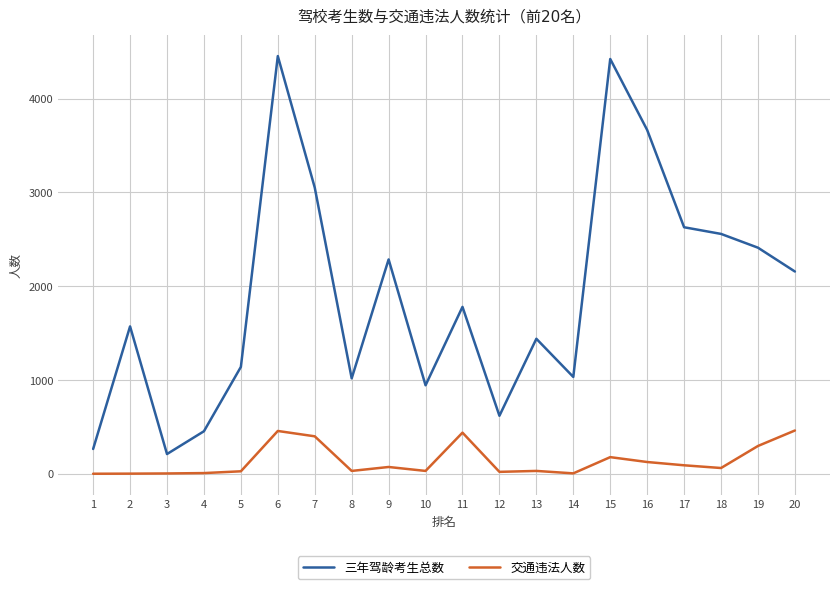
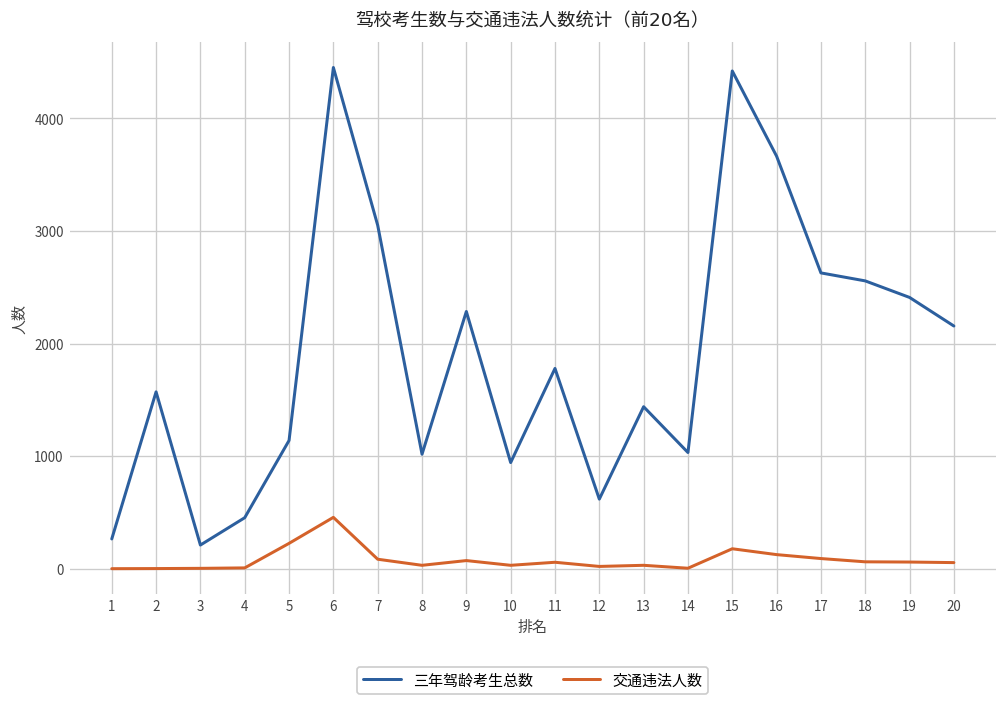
  {
    "三年驾龄考生总数": {
      "1": 300,
      "2": 1600,
      "3": 200,
      "4": 500,
      "5": 1100,
      "6": 4500,
      "7": 3100,
      "8": 1000,
      "9": 2300,
      "10": 900,
      "11": 1800,
      "12": 600,
      "13": 1400,
      "14": 1000,
      "15": 4400,
      "16": 3700,
      "17": 2600,
      "18": 2600,
      "19": 2400,
      "20": 2200
    },
    "交通违法人数": {
      "1": 0,
      "2": 0,
      "3": 0,
      "4": 0,
-     "5": 0,
+     "5": 200,
      "6": 500,
-     "7": 400,
+     "7": 100,
      "8": 0,
      "9": 100,
      "10": 0,
-     "11": 400,
+     "11": 100,
      "12": 0,
      "13": 0,
      "14": 0,
      "15": 200,
      "16": 100,
      "17": 100,
      "18": 100,
-     "19": 300,
-     "20": 500
+     "19": 100,
+     "20": 100
    }
  }
